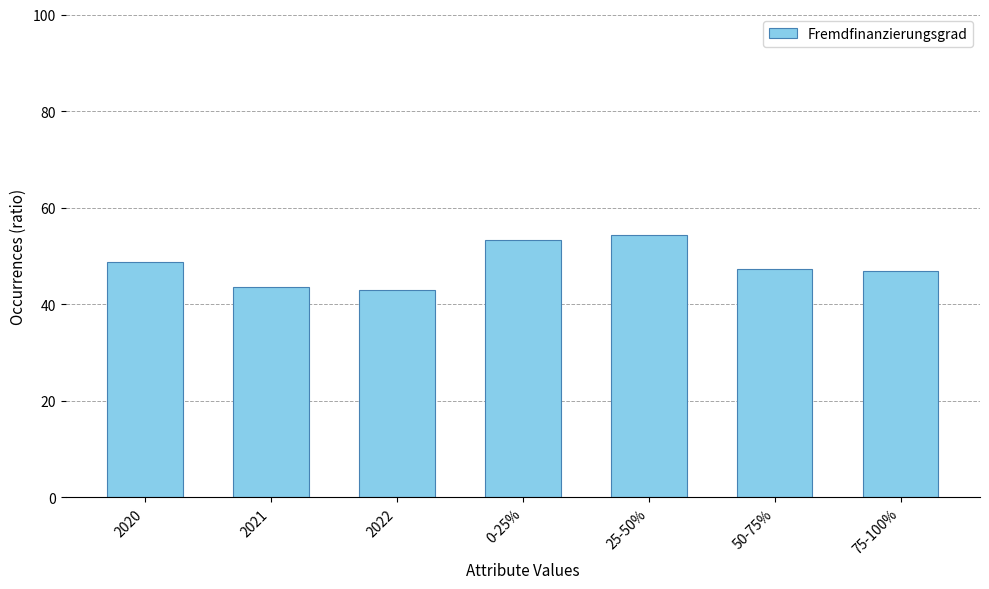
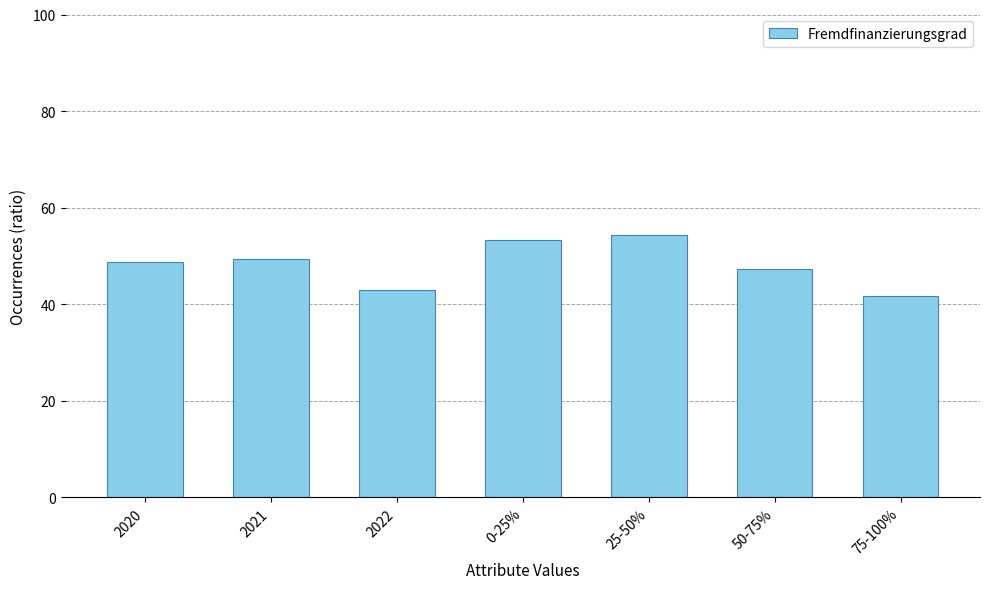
  {
    "2020": 49,
-   "2021": 44,
+   "2021": 49,
    "2022": 43,
    "0-25%": 53,
    "25-50%": 54,
    "50-75%": 47,
-   "75-100%": 47
+   "75-100%": 42
  }
